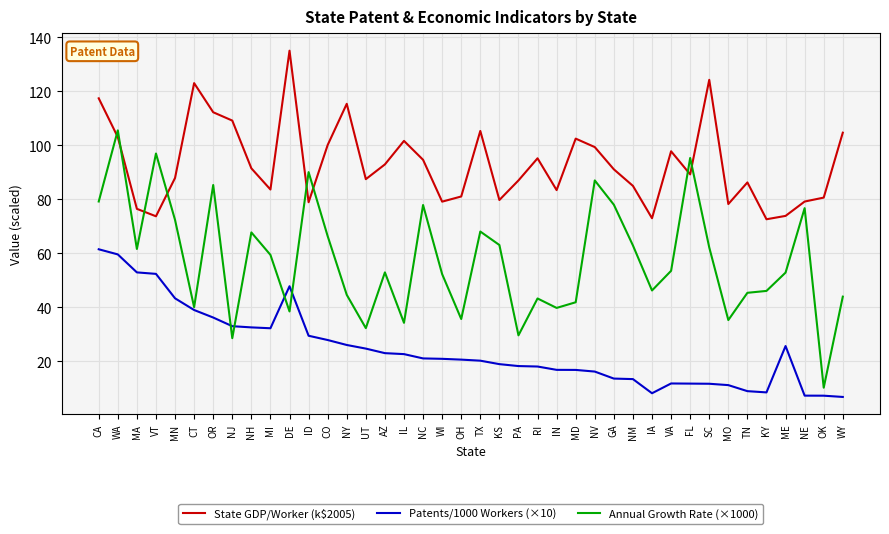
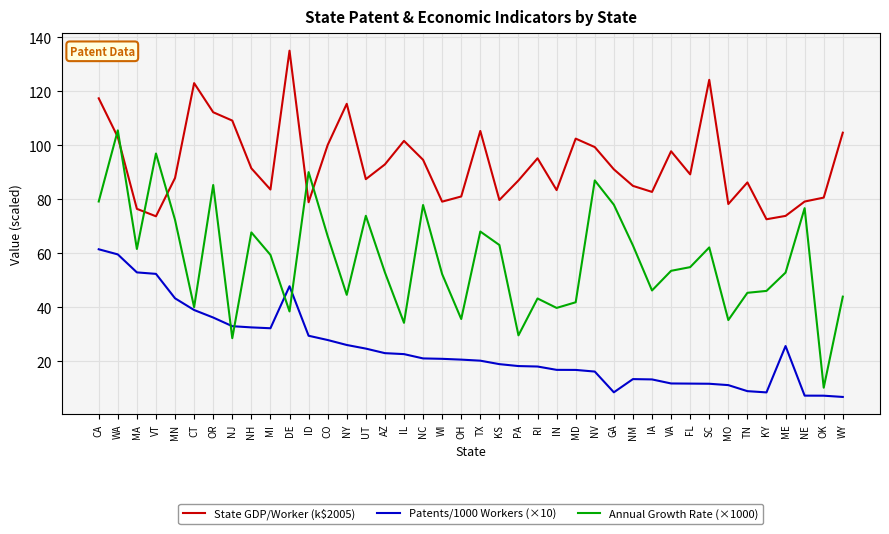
  {
    "State GDP/Worker (k$2005)": {
      "CA": 117,
      "WA": 103,
      "MA": 76,
      "VT": 74,
      "MN": 88,
      "CT": 123,
      "OR": 112,
      "NJ": 109,
      "NH": 91,
      "MI": 84,
      "DE": 135,
      "ID": 79,
      "CO": 100,
      "NY": 115,
      "UT": 87,
      "AZ": 93,
      "IL": 102,
      "NC": 95,
      "WI": 79,
      "OH": 81,
      "TX": 105,
      "KS": 80,
      "PA": 87,
      "RI": 95,
      "IN": 83,
      "MD": 103,
      "NV": 99,
      "GA": 91,
      "NM": 85,
-     "IA": 73,
+     "IA": 83,
      "VA": 98,
      "FL": 89,
      "SC": 124,
      "MO": 78,
      "TN": 86,
      "KY": 73,
      "ME": 74,
      "NE": 79,
      "OK": 81,
      "WY": 105
    },
    "Patents/1000 Workers (×10)": {
      "CA": 62,
      "WA": 60,
      "MA": 53,
      "VT": 52,
      "MN": 43,
      "CT": 39,
      "OR": 36,
      "NJ": 33,
      "NH": 33,
      "MI": 32,
      "DE": 48,
      "ID": 29,
      "CO": 28,
      "NY": 26,
      "UT": 25,
      "AZ": 23,
      "IL": 23,
      "NC": 21,
      "WI": 21,
      "OH": 21,
      "TX": 20,
      "KS": 19,
      "PA": 18,
      "RI": 18,
      "IN": 17,
      "MD": 17,
      "NV": 16,
-     "GA": 14,
+     "GA": 9,
      "NM": 13,
-     "IA": 8,
+     "IA": 13,
      "VA": 12,
      "FL": 12,
      "SC": 12,
      "MO": 11,
      "TN": 9,
      "KY": 8,
      "ME": 26,
      "NE": 7,
      "OK": 7,
      "WY": 7
    },
    "Annual Growth Rate (×1000)": {
      "CA": 79,
      "WA": 106,
      "MA": 62,
      "VT": 97,
      "MN": 72,
      "CT": 40,
      "OR": 85,
      "NJ": 29,
      "NH": 68,
      "MI": 59,
      "DE": 38,
      "ID": 90,
      "CO": 66,
      "NY": 45,
-     "UT": 32,
+     "UT": 74,
      "AZ": 53,
      "IL": 34,
      "NC": 78,
      "WI": 52,
      "OH": 36,
      "TX": 68,
      "KS": 63,
      "PA": 30,
      "RI": 43,
      "IN": 40,
      "MD": 42,
      "NV": 87,
      "GA": 78,
      "NM": 63,
      "IA": 46,
      "VA": 54,
-     "FL": 95,
+     "FL": 55,
      "SC": 62,
      "MO": 35,
      "TN": 45,
      "KY": 46,
      "ME": 53,
      "NE": 77,
      "OK": 10,
      "WY": 44
    }
  }
